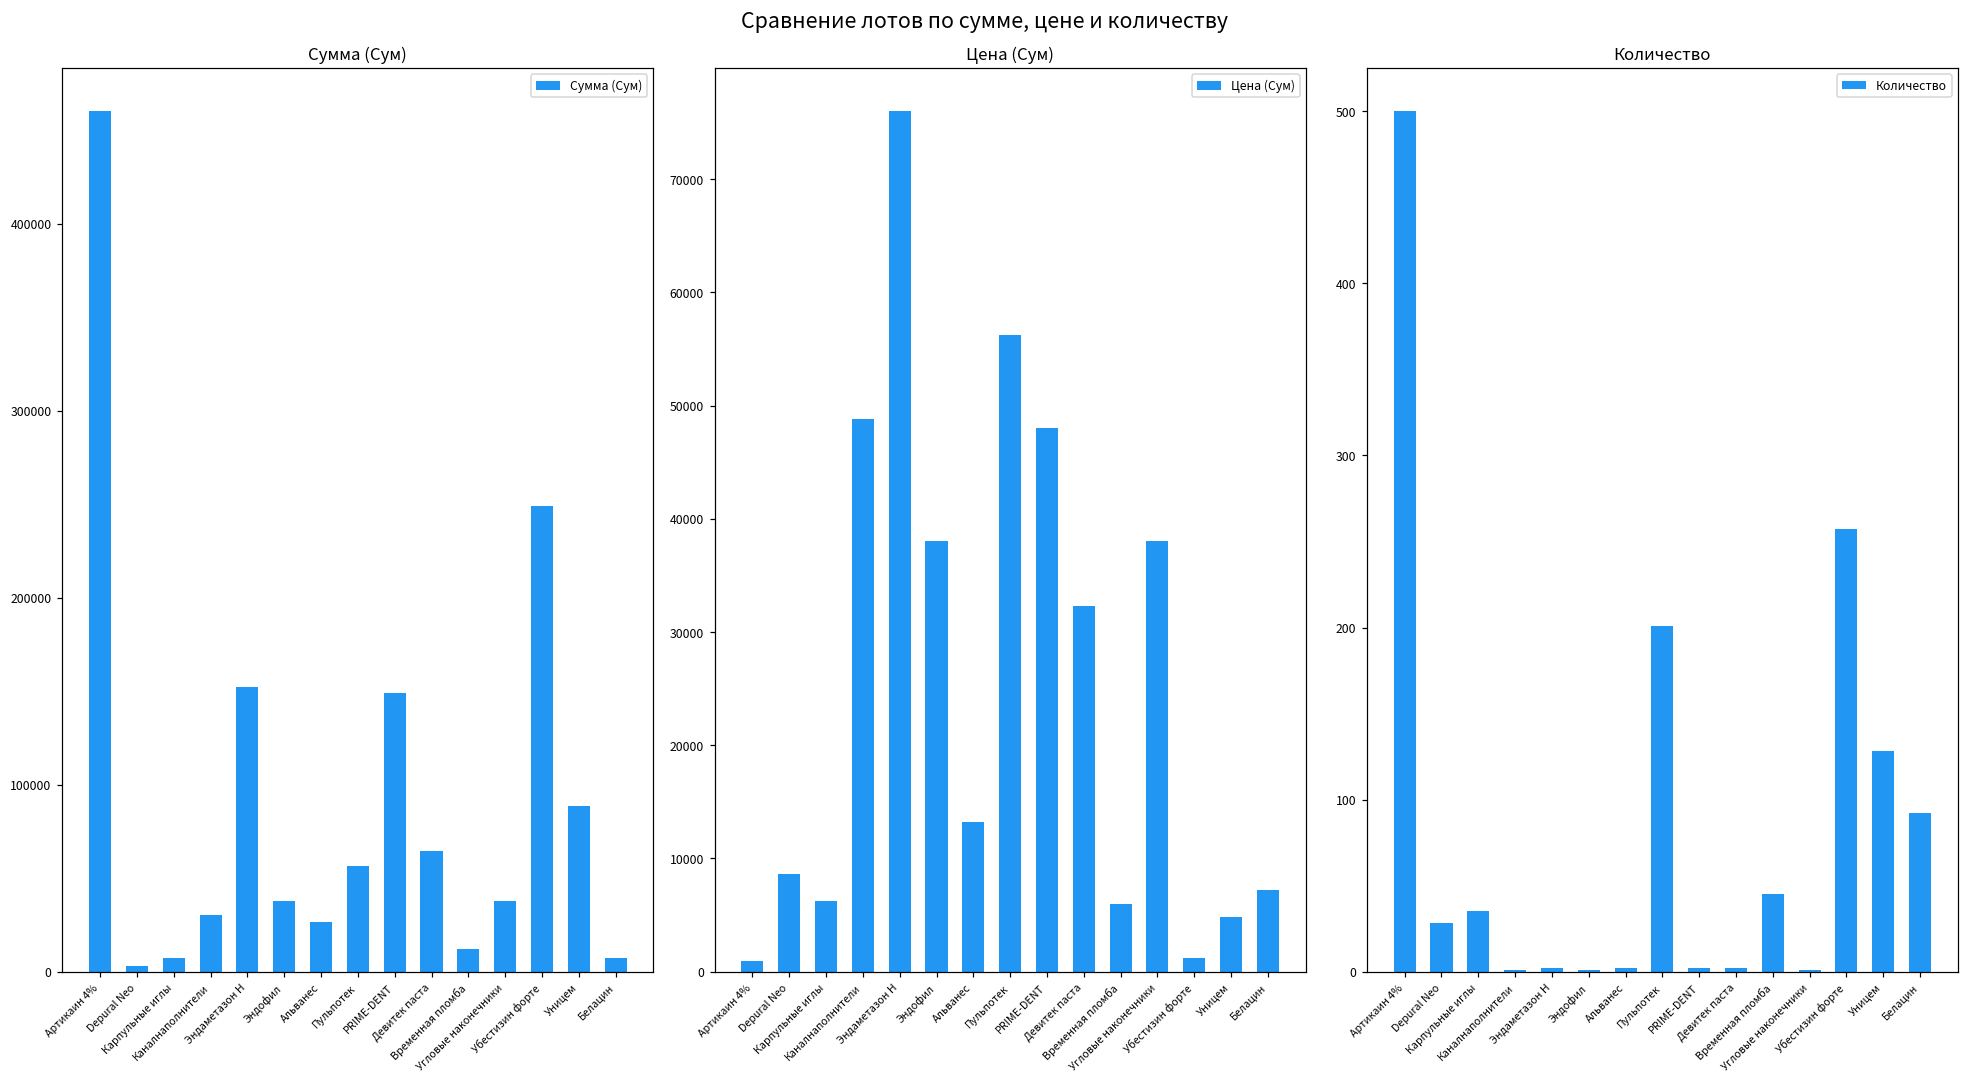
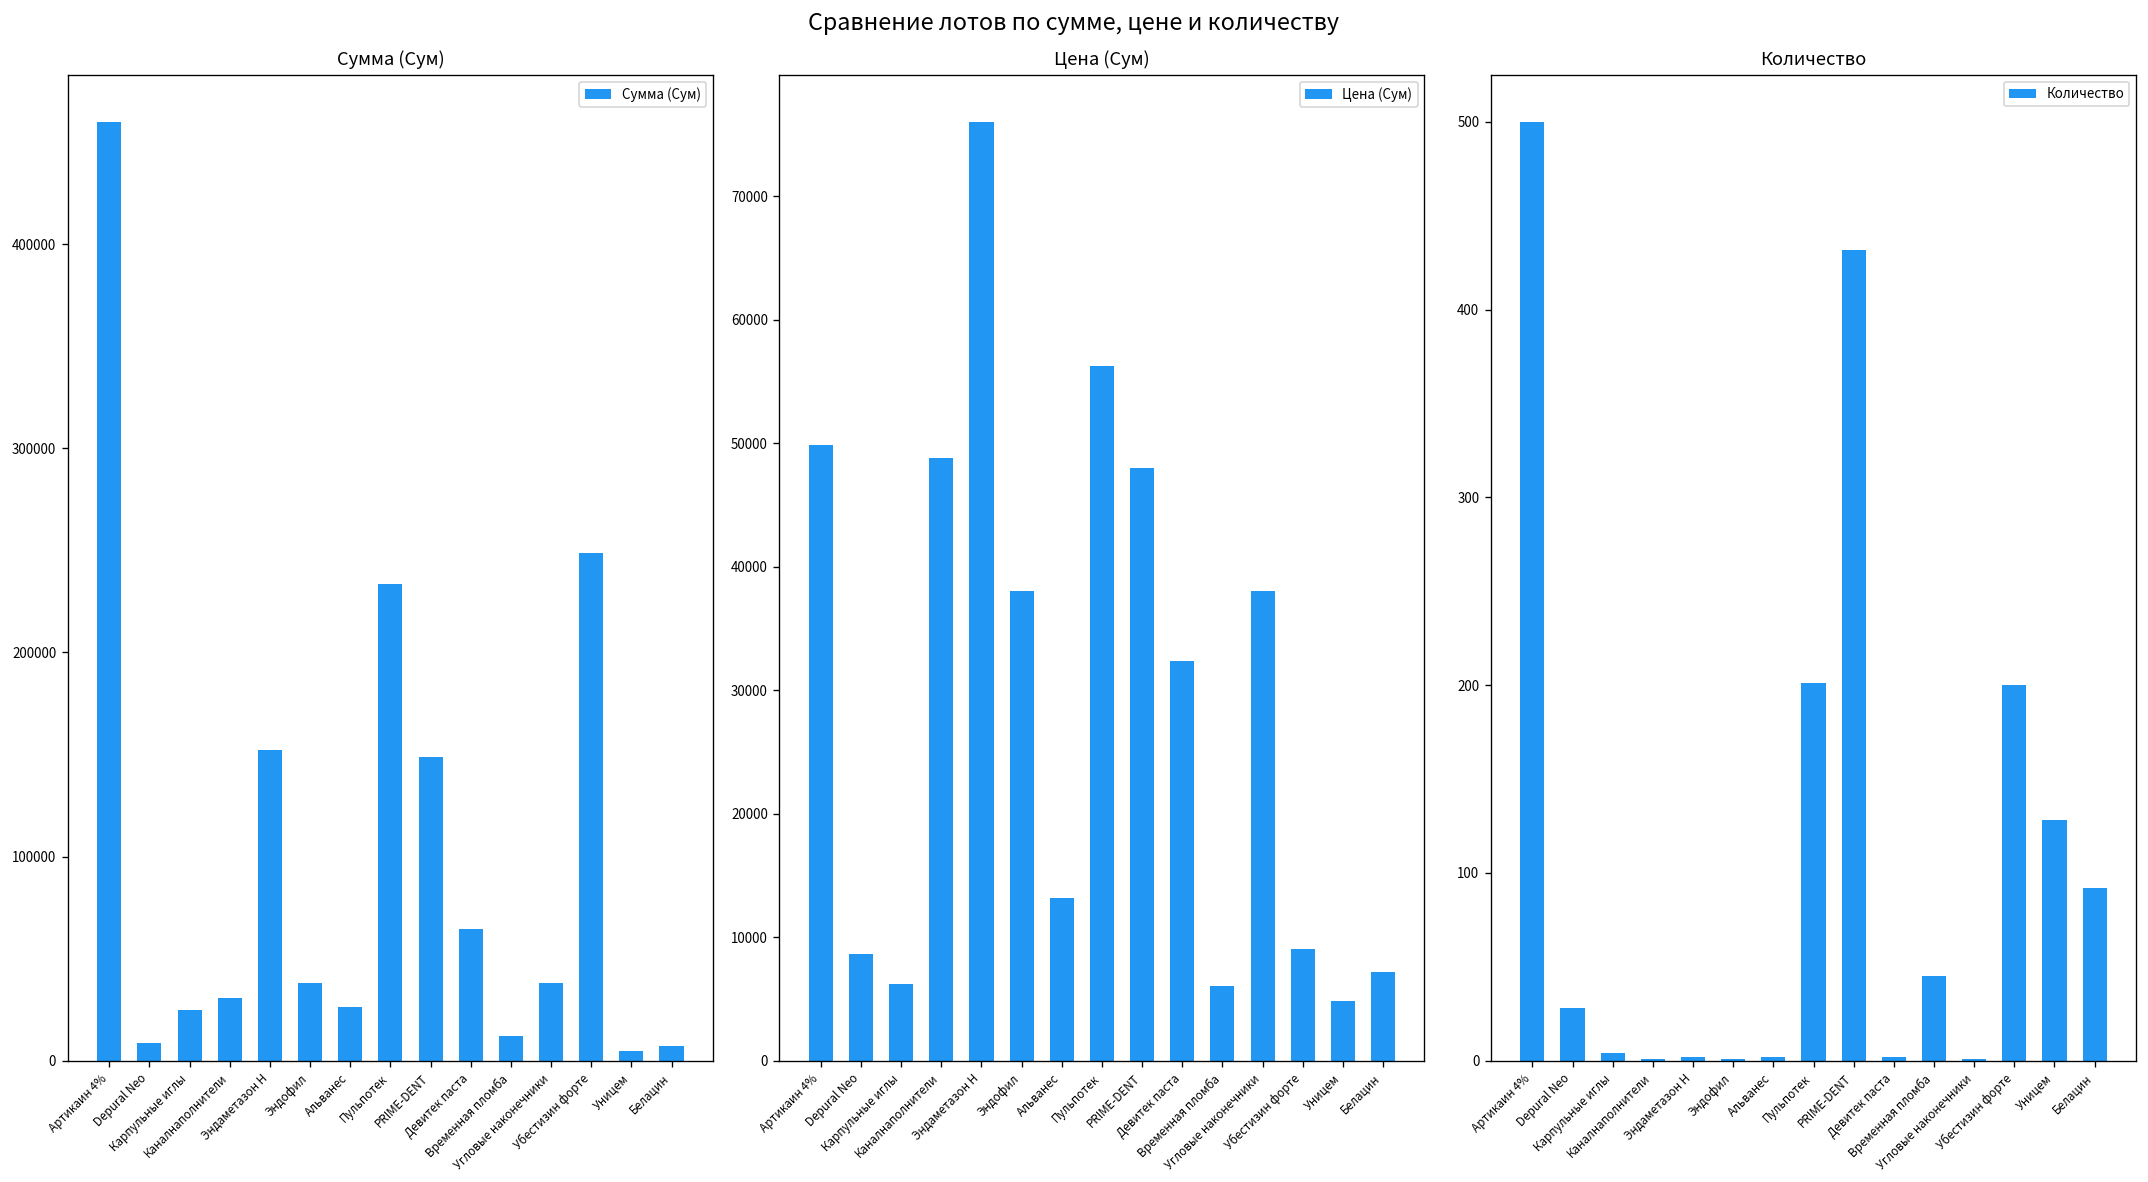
  {
    "Сумма (Сум)": {
      "Артикаин 4%": 460000,
-     "Depural Neo": 3000,
-     "Карпульные иглы": 8000,
+     "Depural Neo": 9000,
+     "Карпульные иглы": 25000,
      "Каналнаполнители": 30000,
      "Эндаметазон Н": 152000,
      "Эндофил": 38000,
      "Альванес": 26000,
-     "Пульпотек": 56000,
+     "Пульпотек": 233000,
      "PRIME-DENT": 149000,
      "Девитек паста": 65000,
      "Временная пломба": 12000,
      "Угловые наконечники": 38000,
      "Убестизин форте": 249000,
-     "Уницем": 89000,
+     "Уницем": 5000,
      "Белацин": 7000
    },
    "Цена (Сум)": {
-     "Артикаин 4%": 900,
+     "Артикаин 4%": 49900,
      "Depural Neo": 8600,
      "Карпульные иглы": 6200,
      "Каналнаполнители": 48800,
      "Эндаметазон Н": 76000,
      "Эндофил": 38000,
      "Альванес": 13200,
      "Пульпотек": 56300,
      "PRIME-DENT": 48000,
      "Девитек паста": 32300,
      "Временная пломба": 6000,
      "Угловые наконечники": 38000,
-     "Убестизин форте": 1200,
+     "Убестизин форте": 9000,
      "Уницем": 4900,
      "Белацин": 7200
    },
    "Количество": {
      "Артикаин 4%": 500,
      "Depural Neo": 28,
-     "Карпульные иглы": 35,
+     "Карпульные иглы": 4,
      "Эндаметазон Н": 2,
      "Альванес": 2,
      "Пульпотек": 201,
-     "PRIME-DENT": 2,
+     "PRIME-DENT": 432,
      "Девитек паста": 2,
      "Временная пломба": 45,
-     "Убестизин форте": 257,
+     "Убестизин форте": 200,
      "Уницем": 128,
      "Белацин": 92
    }
  }
